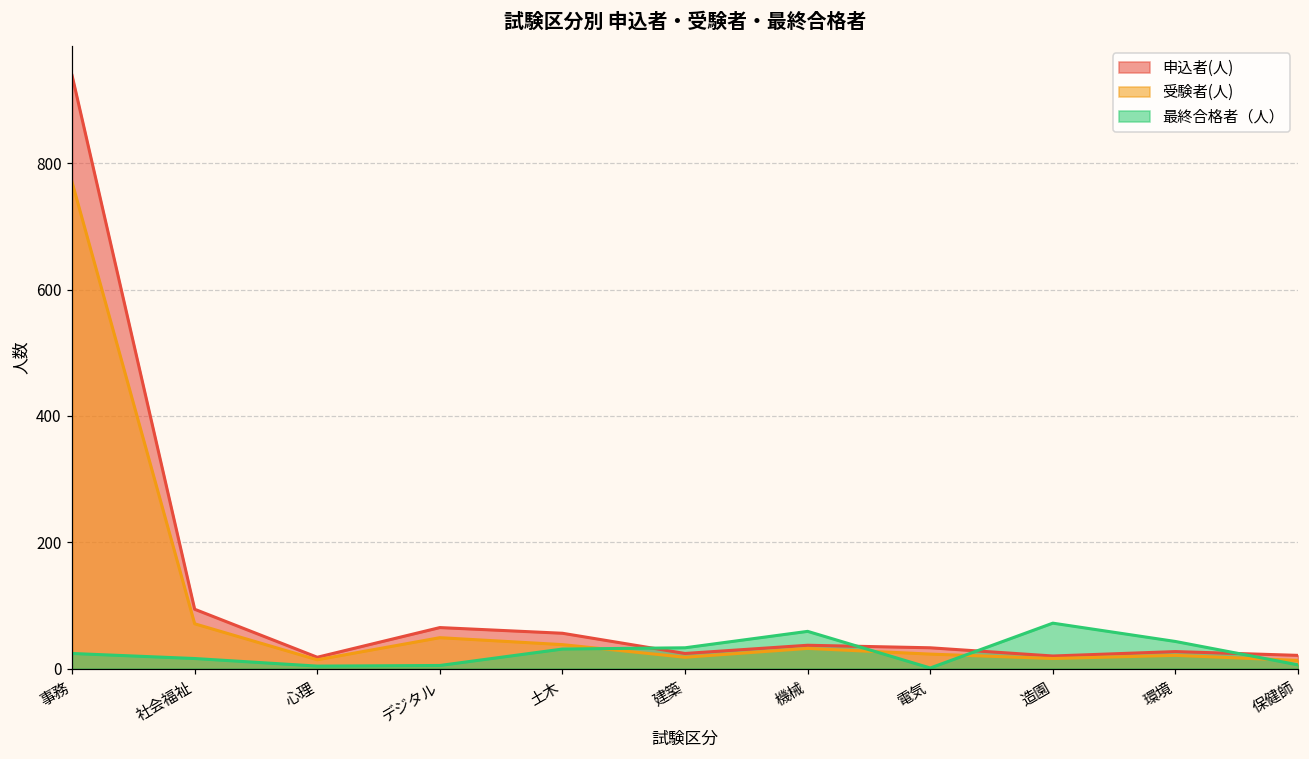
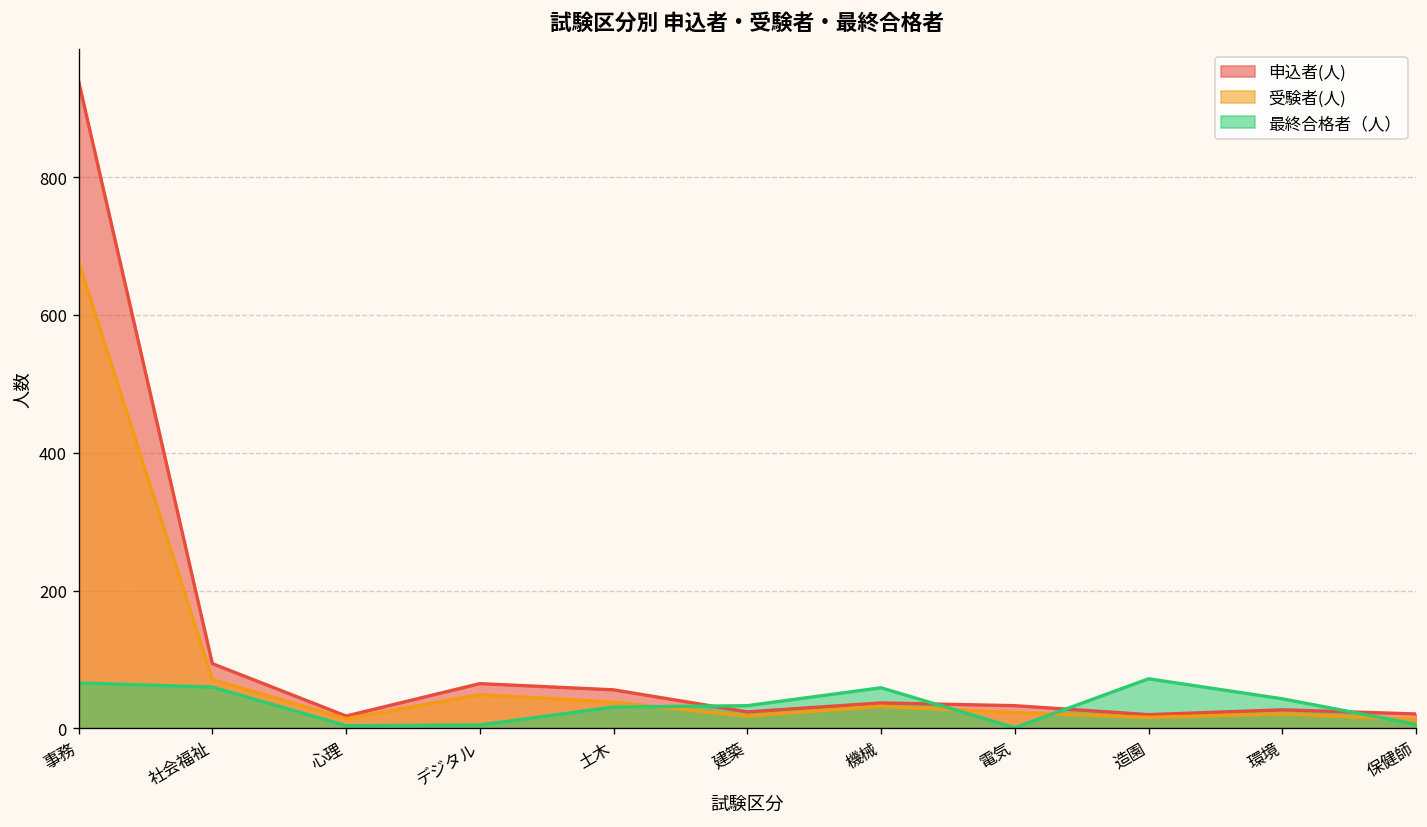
  {
    "申込者(人)": {
      "事務": 940,
      "社会福祉": 90,
      "デジタル": 70,
      "土木": 60,
      "建築": 20,
      "機械": 40,
      "電気": 30,
      "環境": 30,
      "保健師": 20
    },
    "受験者(人)": {
-     "事務": 770,
+     "事務": 680,
      "社会福祉": 70,
      "デジタル": 50,
      "土木": 40,
      "建築": 20,
      "機械": 30,
      "電気": 20,
      "環境": 20,
      "保健師": 10
    },
    "最終合格者（人）": {
-     "事務": 20,
-     "社会福祉": 20,
+     "事務": 70,
+     "社会福祉": 60,
      "心理": 0,
      "デジタル": 10,
      "土木": 30,
      "建築": 30,
      "機械": 60,
      "電気": 0,
      "造園": 70,
      "環境": 40,
      "保健師": 10
    }
  }
